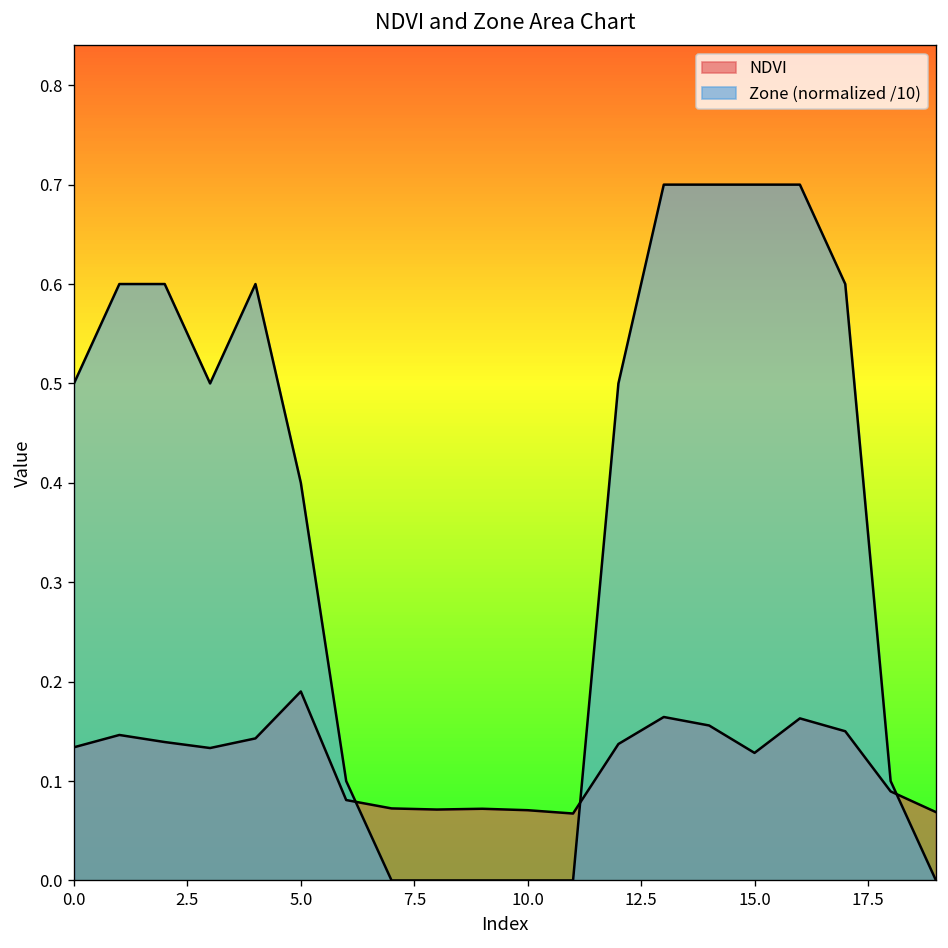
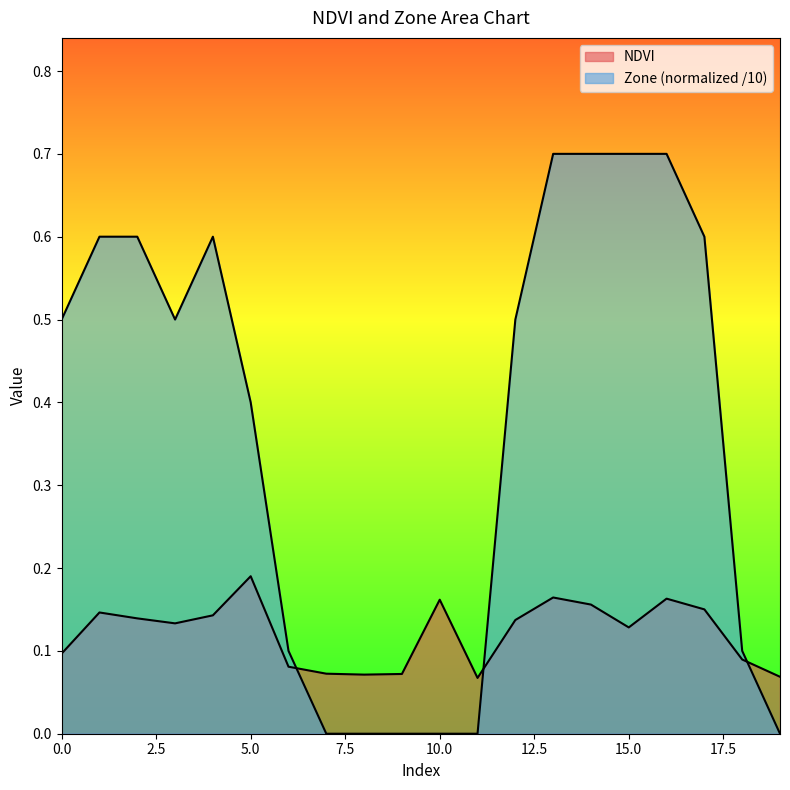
  {
    "NDVI": {
-     "0.0": 0.13,
+     "0.0": 0.10,
      "5.0": 0.19,
-     "10.0": 0.07,
+     "10.0": 0.16,
      "15.0": 0.13
    },
    "Zone (normalized /10)": {
      "0.0": 0.50,
      "5.0": 0.40,
      "10.0": 0.00,
      "15.0": 0.70
    }
  }
